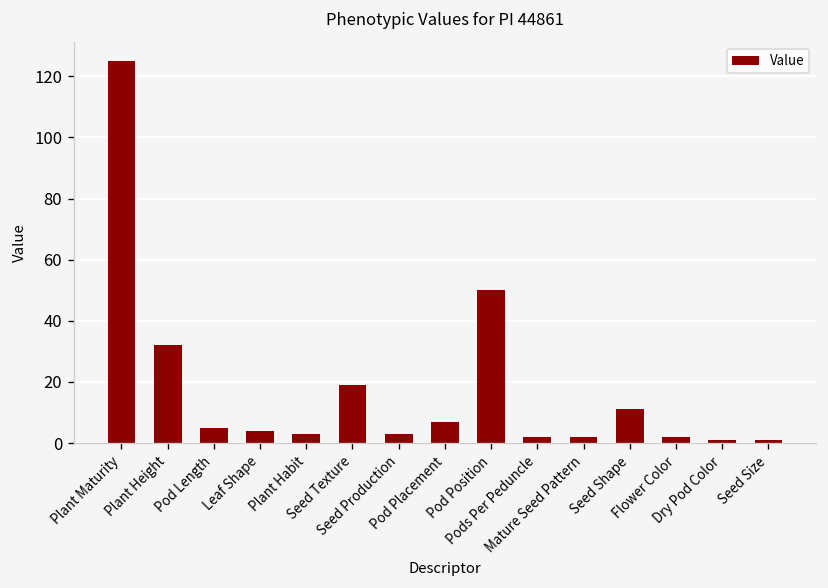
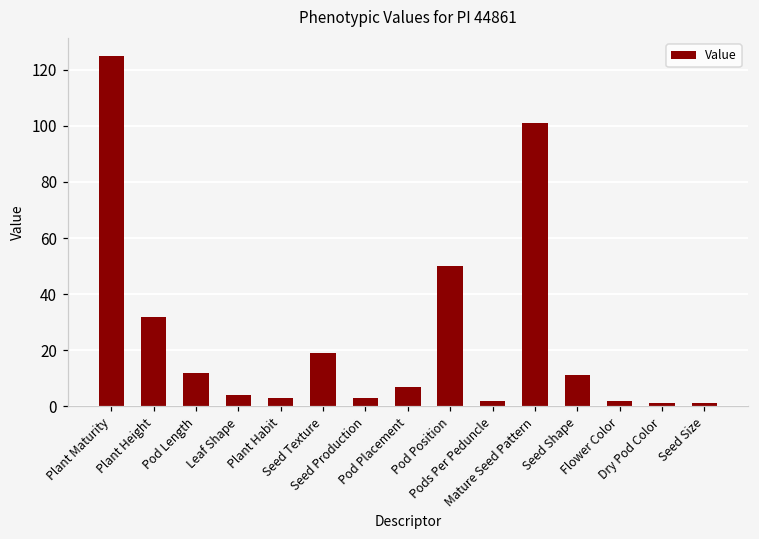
  {
    "Plant Maturity": 125,
    "Plant Height": 32,
-   "Pod Length": 5,
+   "Pod Length": 12,
    "Leaf Shape": 4,
    "Plant Habit": 3,
    "Seed Texture": 19,
    "Seed Production": 3,
    "Pod Placement": 7,
    "Pod Position": 50,
    "Pods Per Peduncle": 2,
-   "Mature Seed Pattern": 2,
+   "Mature Seed Pattern": 101,
    "Seed Shape": 11,
    "Flower Color": 2,
    "Dry Pod Color": 1,
    "Seed Size": 1
  }
